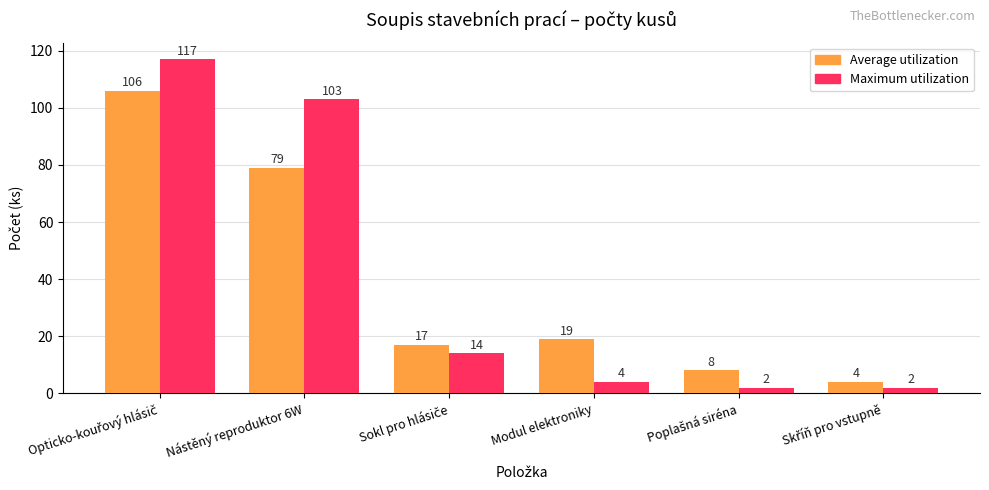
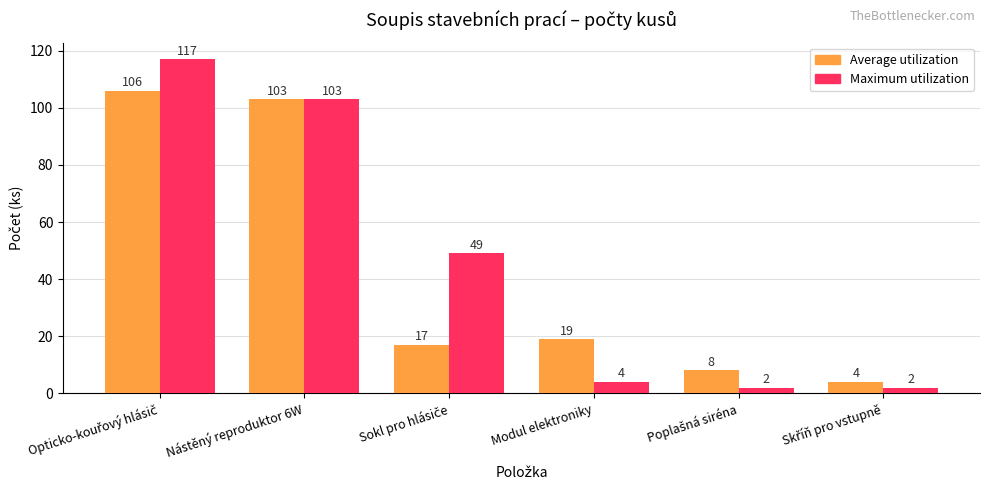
  {
    "Average utilization": {
      "Opticko-kouřový hlásič": 106,
-     "Nástěný reproduktor 6W": 79,
+     "Nástěný reproduktor 6W": 103,
      "Sokl pro hlásiče": 17,
      "Modul elektroniky": 19,
      "Poplašná siréna": 8,
      "Skříň pro vstupně": 4
    },
    "Maximum utilization": {
      "Opticko-kouřový hlásič": 117,
      "Nástěný reproduktor 6W": 103,
-     "Sokl pro hlásiče": 14,
+     "Sokl pro hlásiče": 49,
      "Modul elektroniky": 4,
      "Poplašná siréna": 2,
      "Skříň pro vstupně": 2
    }
  }
